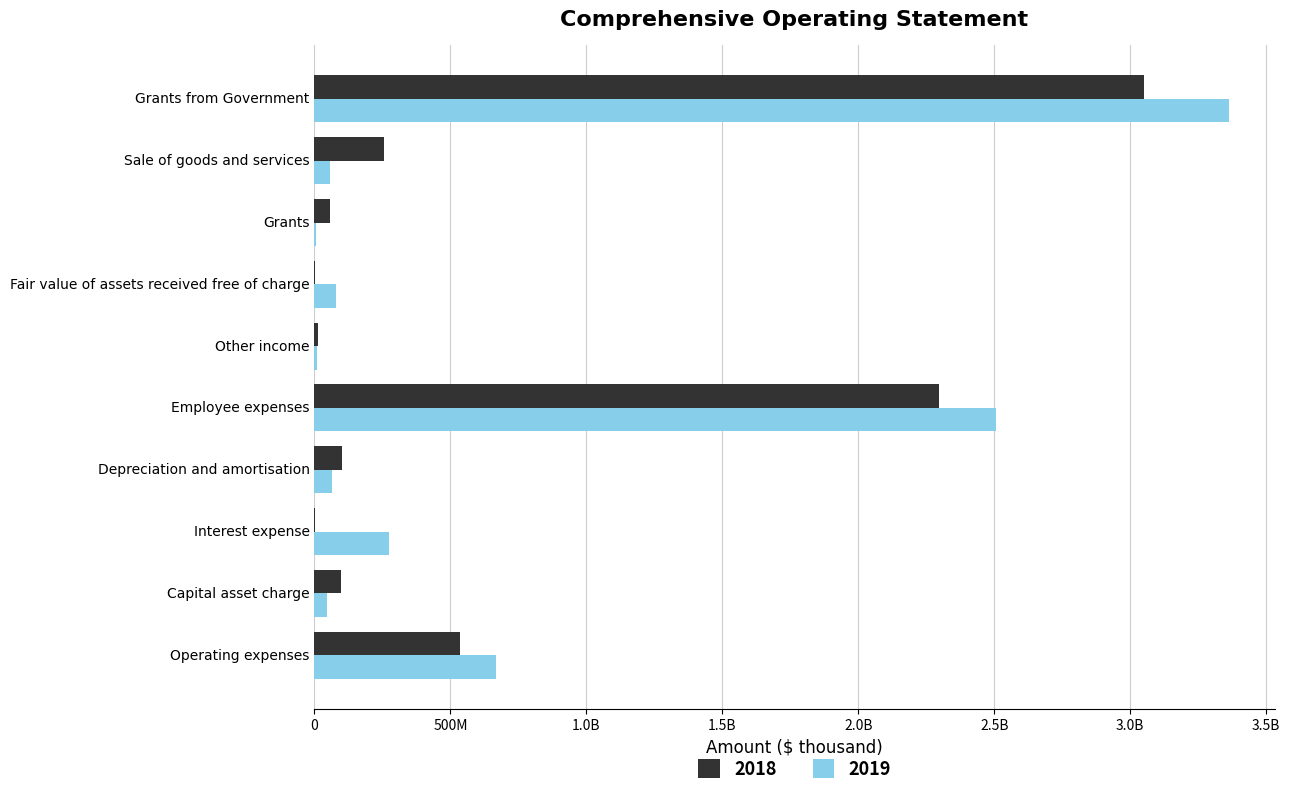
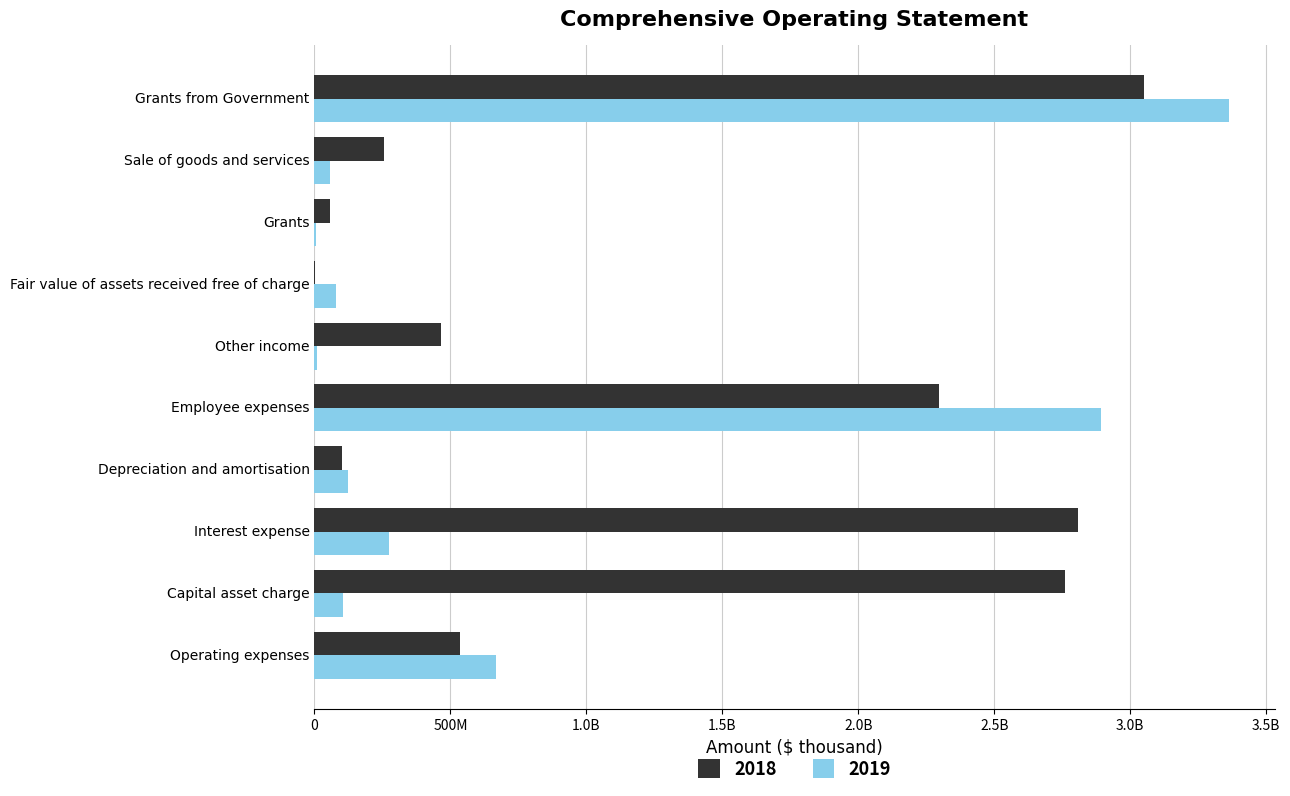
  {
    "2018": {
      "Grants from Government": 3050000000,
      "Sale of goods and services": 250000000,
      "Grants": 60000000,
-     "Other income": 10000000,
+     "Other income": 470000000,
      "Employee expenses": 2300000000,
      "Depreciation and amortisation": 100000000,
-     "Interest expense": 0,
-     "Capital asset charge": 100000000,
+     "Interest expense": 2810000000,
+     "Capital asset charge": 2760000000,
      "Operating expenses": 530000000
    },
    "2019": {
      "Grants from Government": 3360000000,
      "Sale of goods and services": 60000000,
      "Fair value of assets received free of charge": 80000000,
      "Other income": 10000000,
-     "Employee expenses": 2510000000,
-     "Depreciation and amortisation": 60000000,
+     "Employee expenses": 2890000000,
+     "Depreciation and amortisation": 120000000,
      "Interest expense": 270000000,
-     "Capital asset charge": 50000000,
+     "Capital asset charge": 100000000,
      "Operating expenses": 670000000
    }
  }
